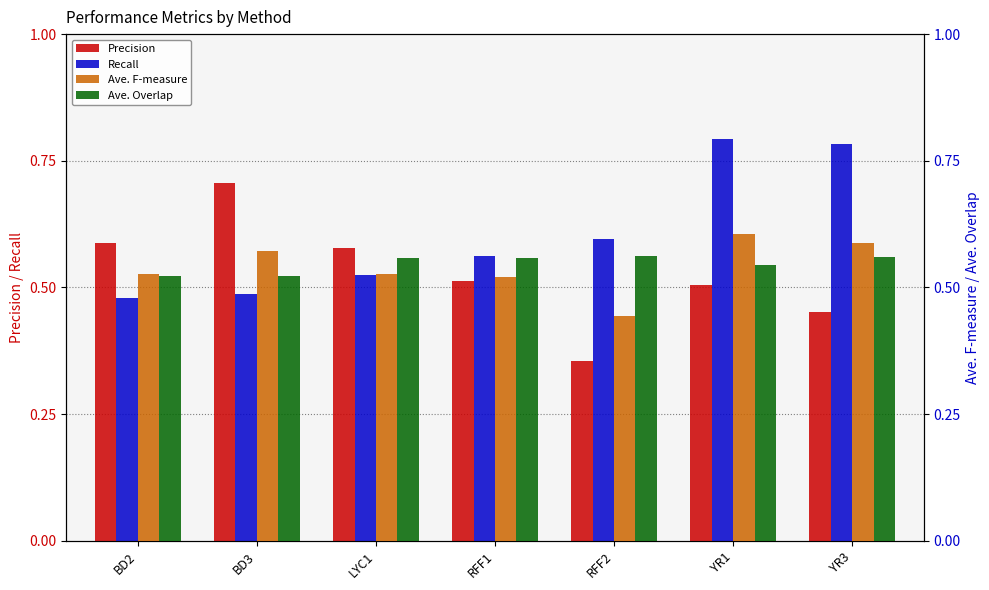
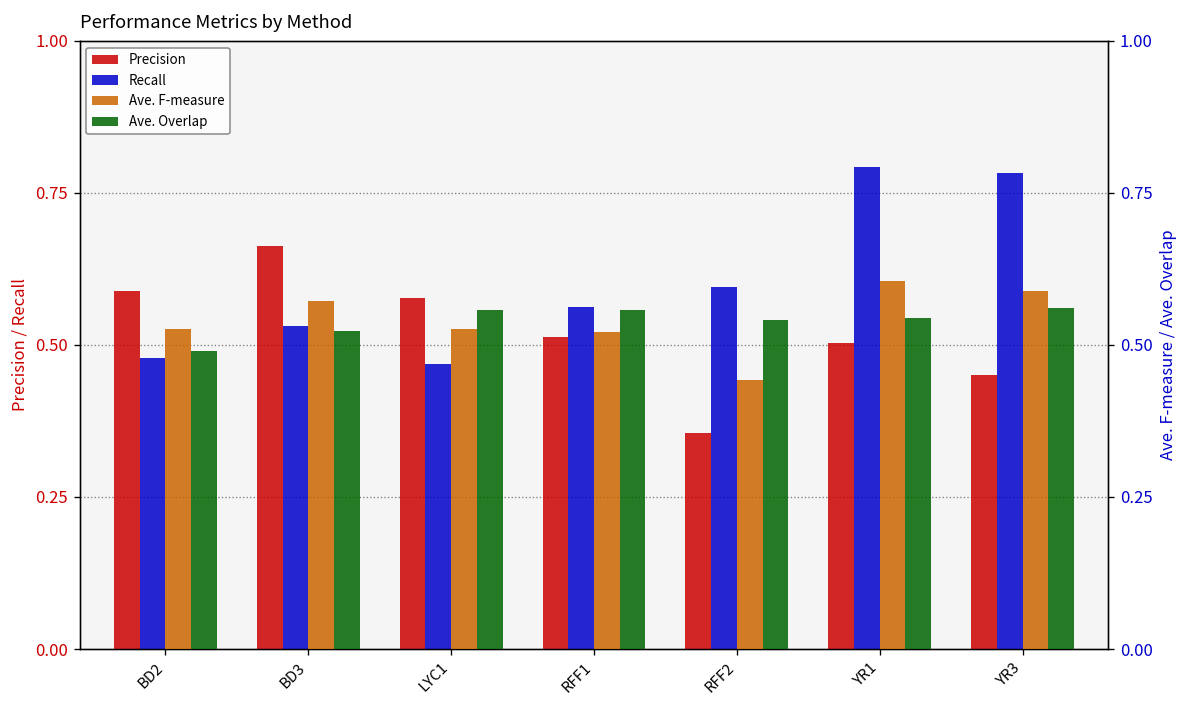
  {
    "Precision": {
      "BD2": 0.59,
-     "BD3": 0.71,
+     "BD3": 0.66,
      "LYC1": 0.58,
      "RFF1": 0.51,
      "RFF2": 0.36,
      "YR1": 0.50,
      "YR3": 0.45
    },
    "Recall": {
      "BD2": 0.48,
-     "BD3": 0.49,
-     "LYC1": 0.53,
+     "BD3": 0.53,
+     "LYC1": 0.47,
      "RFF1": 0.56,
      "RFF2": 0.60,
      "YR1": 0.79,
      "YR3": 0.78
    },
    "Ave. F-measure": {
      "BD2": 0.53,
      "BD3": 0.57,
      "LYC1": 0.53,
      "RFF1": 0.52,
      "RFF2": 0.44,
      "YR1": 0.61,
      "YR3": 0.59
    },
    "Ave. Overlap": {
-     "BD2": 0.52,
+     "BD2": 0.49,
      "BD3": 0.52,
      "LYC1": 0.56,
      "RFF1": 0.56,
-     "RFF2": 0.56,
+     "RFF2": 0.54,
      "YR1": 0.55,
      "YR3": 0.56
    }
  }
